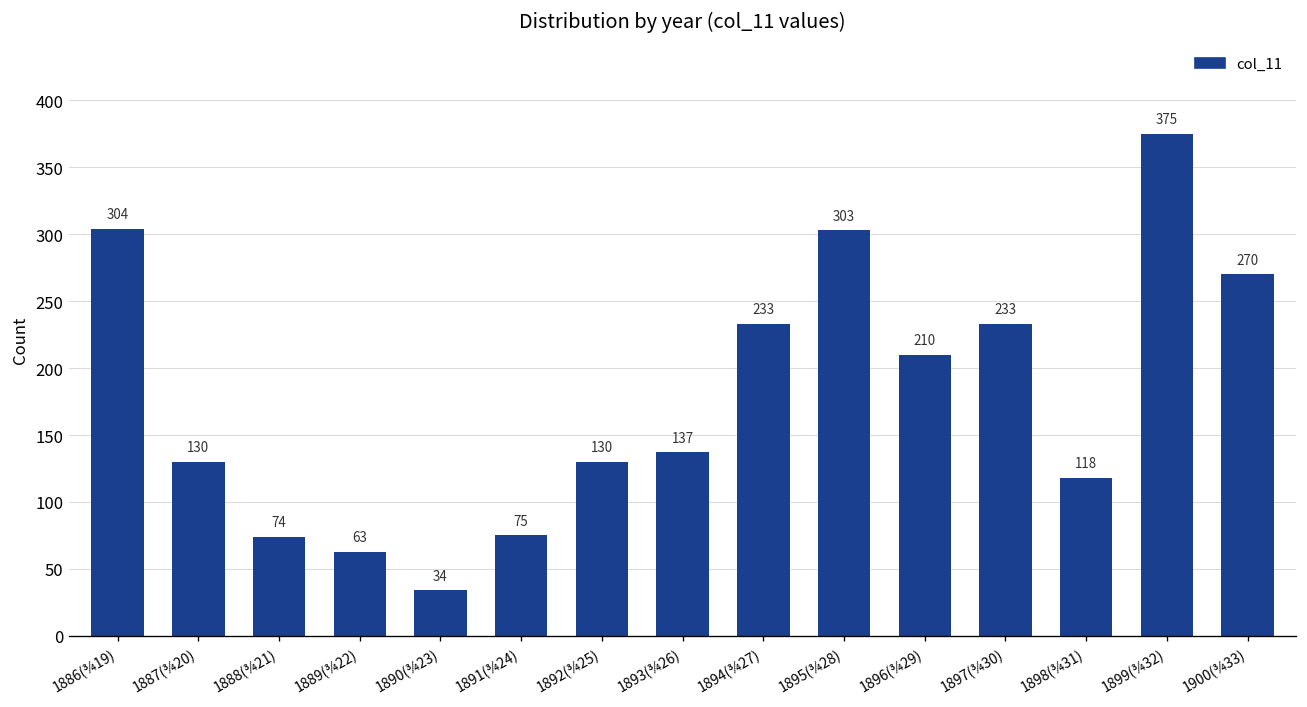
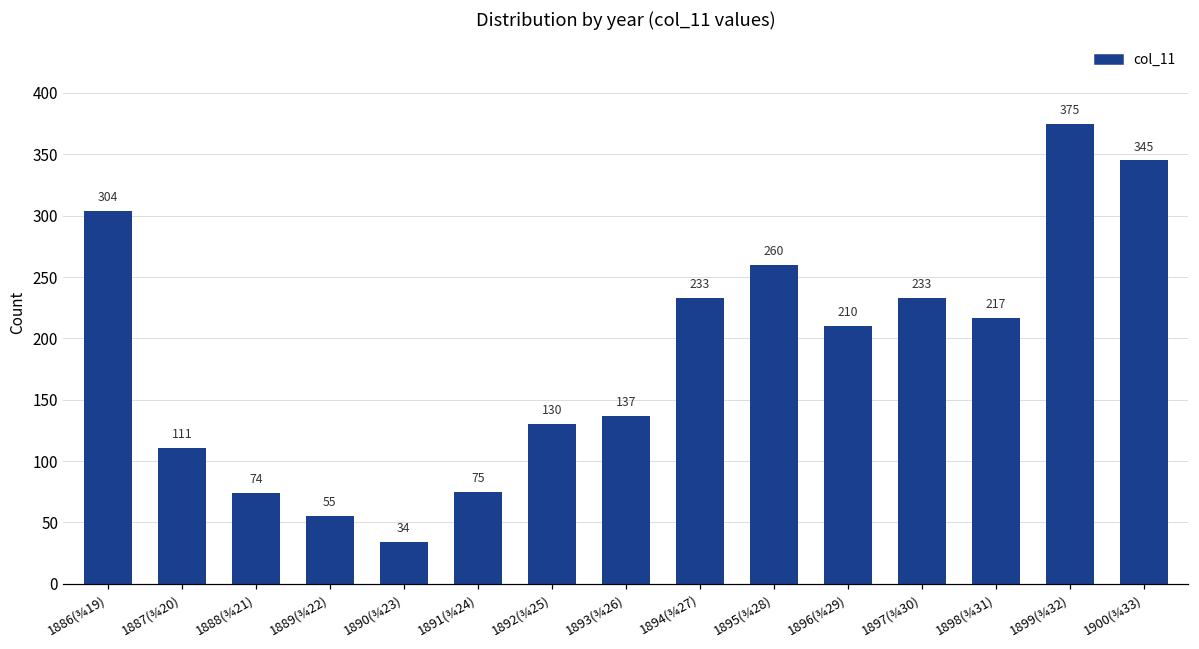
  {
    "1886(¾19)": 304,
-   "1887(¾20)": 130,
+   "1887(¾20)": 111,
    "1888(¾21)": 74,
-   "1889(¾22)": 63,
+   "1889(¾22)": 55,
    "1890(¾23)": 34,
    "1891(¾24)": 75,
    "1892(¾25)": 130,
    "1893(¾26)": 137,
    "1894(¾27)": 233,
-   "1895(¾28)": 303,
+   "1895(¾28)": 260,
    "1896(¾29)": 210,
    "1897(¾30)": 233,
-   "1898(¾31)": 118,
+   "1898(¾31)": 217,
    "1899(¾32)": 375,
-   "1900(¾33)": 270
+   "1900(¾33)": 345
  }
